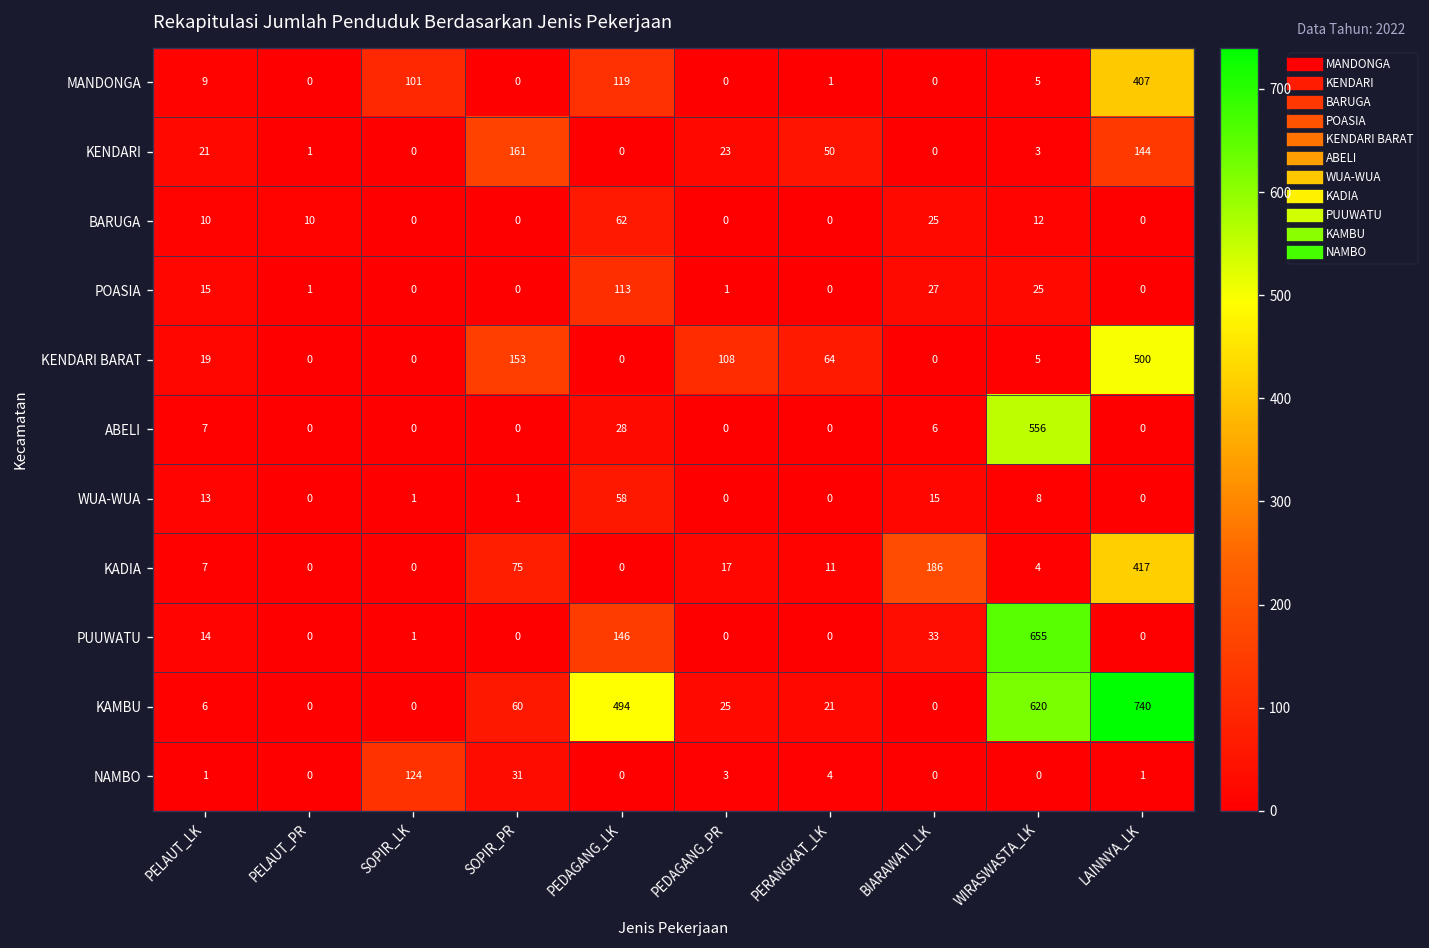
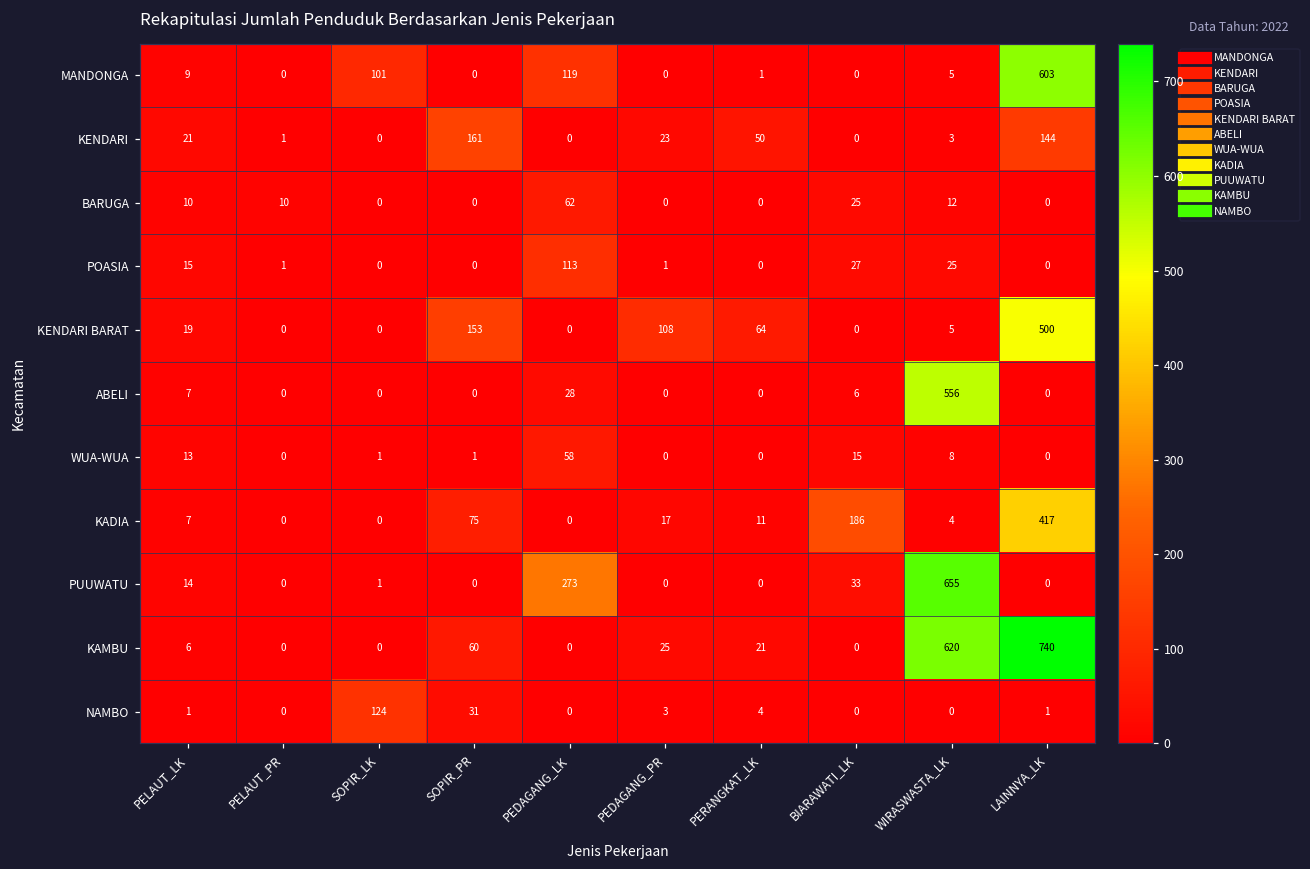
  {
    "MANDONGA": {
      "PELAUT_LK": 9,
      "PELAUT_PR": 0,
      "SOPIR_LK": 101,
      "SOPIR_PR": 0,
      "PEDAGANG_LK": 119,
      "PEDAGANG_PR": 0,
      "PERANGKAT_LK": 1,
      "BIARAWATI_LK": 0,
      "WIRASWASTA_LK": 5,
-     "LAINNYA_LK": 407
+     "LAINNYA_LK": 603
    },
    "KENDARI": {
      "PELAUT_LK": 21,
      "PELAUT_PR": 1,
      "SOPIR_LK": 0,
      "SOPIR_PR": 161,
      "PEDAGANG_LK": 0,
      "PEDAGANG_PR": 23,
      "PERANGKAT_LK": 50,
      "BIARAWATI_LK": 0,
      "WIRASWASTA_LK": 3,
      "LAINNYA_LK": 144
    },
    "BARUGA": {
      "PELAUT_LK": 10,
      "PELAUT_PR": 10,
      "SOPIR_LK": 0,
      "SOPIR_PR": 0,
      "PEDAGANG_LK": 62,
      "PEDAGANG_PR": 0,
      "PERANGKAT_LK": 0,
      "BIARAWATI_LK": 25,
      "WIRASWASTA_LK": 12,
      "LAINNYA_LK": 0
    },
    "POASIA": {
      "PELAUT_LK": 15,
      "PELAUT_PR": 1,
      "SOPIR_LK": 0,
      "SOPIR_PR": 0,
      "PEDAGANG_LK": 113,
      "PEDAGANG_PR": 1,
      "PERANGKAT_LK": 0,
      "BIARAWATI_LK": 27,
      "WIRASWASTA_LK": 25,
      "LAINNYA_LK": 0
    },
    "KENDARI BARAT": {
      "PELAUT_LK": 19,
      "PELAUT_PR": 0,
      "SOPIR_LK": 0,
      "SOPIR_PR": 153,
      "PEDAGANG_LK": 0,
      "PEDAGANG_PR": 108,
      "PERANGKAT_LK": 64,
      "BIARAWATI_LK": 0,
      "WIRASWASTA_LK": 5,
      "LAINNYA_LK": 500
    },
    "ABELI": {
      "PELAUT_LK": 7,
      "PELAUT_PR": 0,
      "SOPIR_LK": 0,
      "SOPIR_PR": 0,
      "PEDAGANG_LK": 28,
      "PEDAGANG_PR": 0,
      "PERANGKAT_LK": 0,
      "BIARAWATI_LK": 6,
      "WIRASWASTA_LK": 556,
      "LAINNYA_LK": 0
    },
    "WUA-WUA": {
      "PELAUT_LK": 13,
      "PELAUT_PR": 0,
      "SOPIR_LK": 1,
      "SOPIR_PR": 1,
      "PEDAGANG_LK": 58,
      "PEDAGANG_PR": 0,
      "PERANGKAT_LK": 0,
      "BIARAWATI_LK": 15,
      "WIRASWASTA_LK": 8,
      "LAINNYA_LK": 0
    },
    "KADIA": {
      "PELAUT_LK": 7,
      "PELAUT_PR": 0,
      "SOPIR_LK": 0,
      "SOPIR_PR": 75,
      "PEDAGANG_LK": 0,
      "PEDAGANG_PR": 17,
      "PERANGKAT_LK": 11,
      "BIARAWATI_LK": 186,
      "WIRASWASTA_LK": 4,
      "LAINNYA_LK": 417
    },
    "PUUWATU": {
      "PELAUT_LK": 14,
      "PELAUT_PR": 0,
      "SOPIR_LK": 1,
      "SOPIR_PR": 0,
-     "PEDAGANG_LK": 146,
+     "PEDAGANG_LK": 273,
      "PEDAGANG_PR": 0,
      "PERANGKAT_LK": 0,
      "BIARAWATI_LK": 33,
      "WIRASWASTA_LK": 655,
      "LAINNYA_LK": 0
    },
    "KAMBU": {
      "PELAUT_LK": 6,
      "PELAUT_PR": 0,
      "SOPIR_LK": 0,
      "SOPIR_PR": 60,
-     "PEDAGANG_LK": 494,
+     "PEDAGANG_LK": 0,
      "PEDAGANG_PR": 25,
      "PERANGKAT_LK": 21,
      "BIARAWATI_LK": 0,
      "WIRASWASTA_LK": 620,
      "LAINNYA_LK": 740
    },
    "NAMBO": {
      "PELAUT_LK": 1,
      "PELAUT_PR": 0,
      "SOPIR_LK": 124,
      "SOPIR_PR": 31,
      "PEDAGANG_LK": 0,
      "PEDAGANG_PR": 3,
      "PERANGKAT_LK": 4,
      "BIARAWATI_LK": 0,
      "WIRASWASTA_LK": 0,
      "LAINNYA_LK": 1
    }
  }
